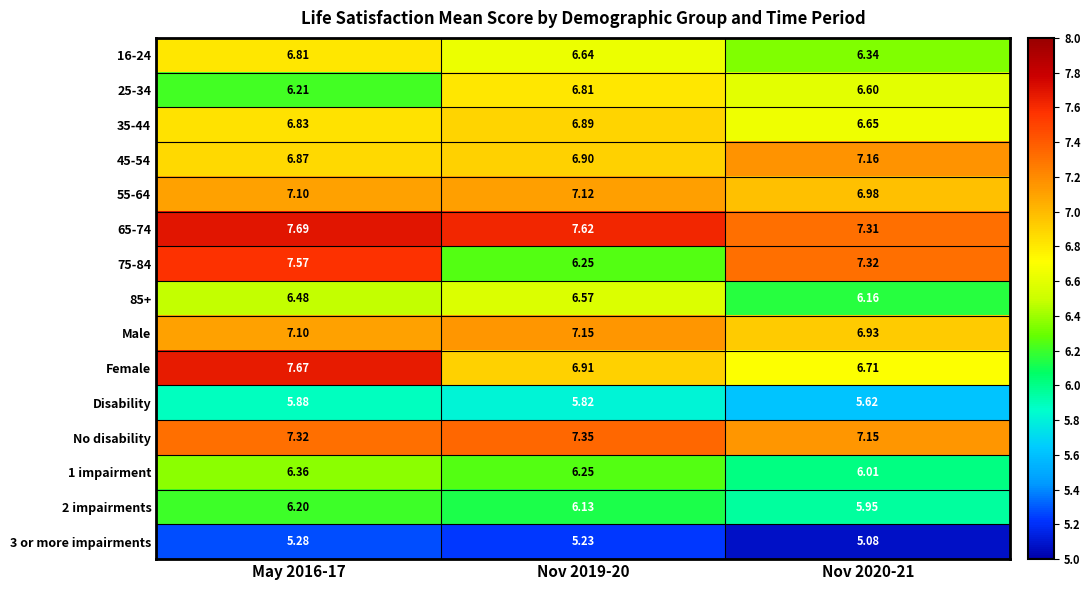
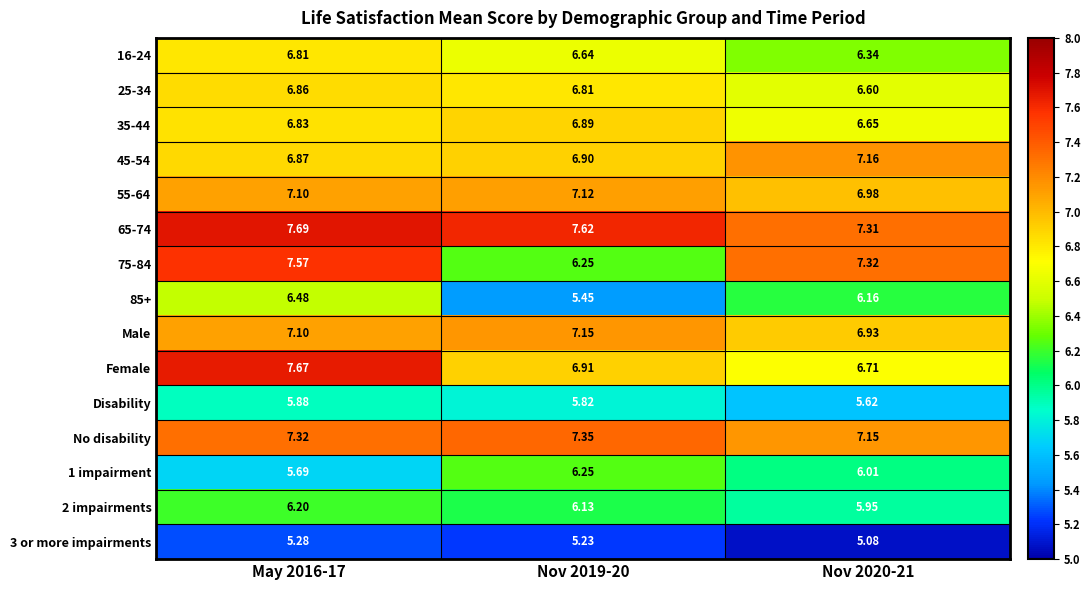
  {
    "16-24": {
      "May 2016-17": 6.81,
      "Nov 2019-20": 6.64,
      "Nov 2020-21": 6.34
    },
    "25-34": {
-     "May 2016-17": 6.21,
+     "May 2016-17": 6.86,
      "Nov 2019-20": 6.81,
      "Nov 2020-21": 6.60
    },
    "35-44": {
      "May 2016-17": 6.83,
      "Nov 2019-20": 6.89,
      "Nov 2020-21": 6.65
    },
    "45-54": {
      "May 2016-17": 6.87,
      "Nov 2019-20": 6.90,
      "Nov 2020-21": 7.16
    },
    "55-64": {
      "May 2016-17": 7.10,
      "Nov 2019-20": 7.12,
      "Nov 2020-21": 6.98
    },
    "65-74": {
      "May 2016-17": 7.69,
      "Nov 2019-20": 7.62,
      "Nov 2020-21": 7.31
    },
    "75-84": {
      "May 2016-17": 7.57,
      "Nov 2019-20": 6.25,
      "Nov 2020-21": 7.32
    },
    "85+": {
      "May 2016-17": 6.48,
-     "Nov 2019-20": 6.57,
+     "Nov 2019-20": 5.45,
      "Nov 2020-21": 6.16
    },
    "Male": {
      "May 2016-17": 7.10,
      "Nov 2019-20": 7.15,
      "Nov 2020-21": 6.93
    },
    "Female": {
      "May 2016-17": 7.67,
      "Nov 2019-20": 6.91,
      "Nov 2020-21": 6.71
    },
    "Disability": {
      "May 2016-17": 5.88,
      "Nov 2019-20": 5.82,
      "Nov 2020-21": 5.62
    },
    "No disability": {
      "May 2016-17": 7.32,
      "Nov 2019-20": 7.35,
      "Nov 2020-21": 7.15
    },
    "1 impairment": {
-     "May 2016-17": 6.36,
+     "May 2016-17": 5.69,
      "Nov 2019-20": 6.25,
      "Nov 2020-21": 6.01
    },
    "2 impairments": {
      "May 2016-17": 6.20,
      "Nov 2019-20": 6.13,
      "Nov 2020-21": 5.95
    },
    "3 or more impairments": {
      "May 2016-17": 5.28,
      "Nov 2019-20": 5.23,
      "Nov 2020-21": 5.08
    }
  }
